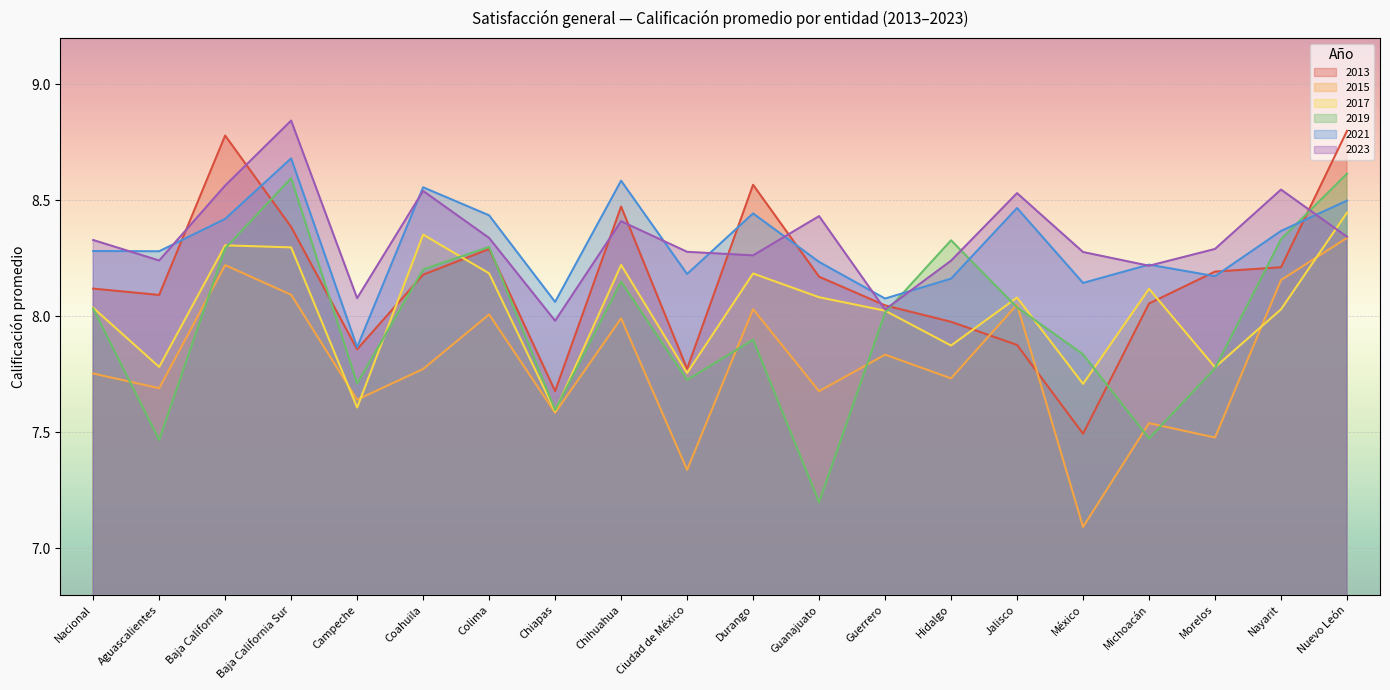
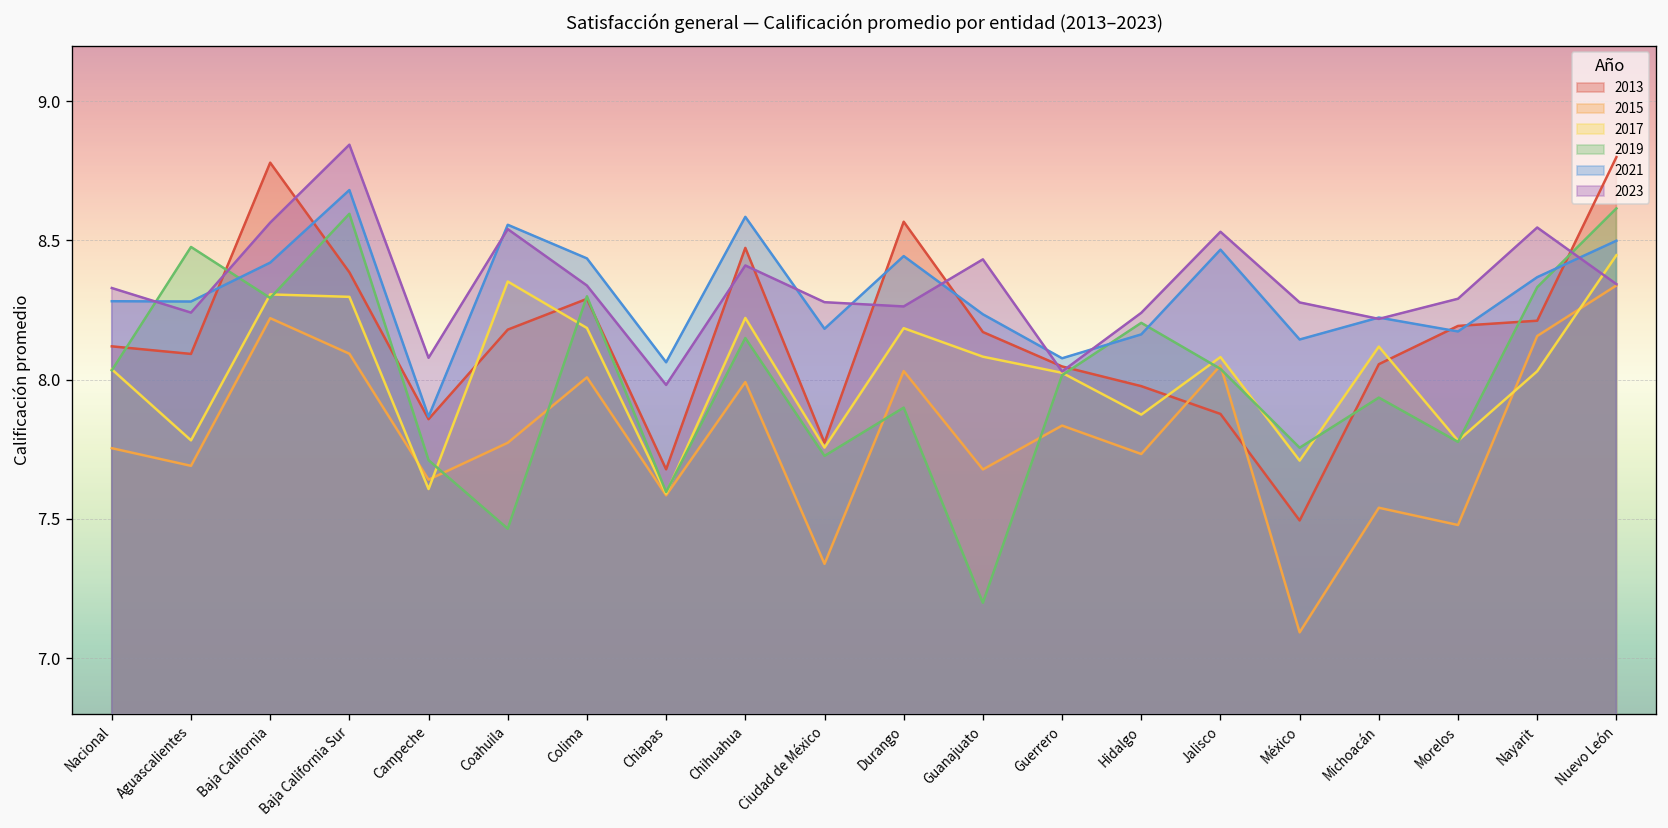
  {
    "2019": {
-     "Aguascalientes": 7.47,
+     "Aguascalientes": 8.48,
      "Baja California": 8.29,
      "Baja California Sur": 8.60,
      "Campeche": 7.71,
-     "Coahuila": 8.20,
+     "Coahuila": 7.46,
      "Chihuahua": 8.15,
      "Ciudad de México": 7.73,
      "Durango": 7.90,
      "Guanajuato": 7.20,
-     "Hidalgo": 8.33,
+     "Hidalgo": 8.20,
      "Jalisco": 8.04,
-     "México": 7.84,
-     "Michoacán": 7.47,
+     "México": 7.76,
+     "Michoacán": 7.94,
      "Nayarit": 8.33,
      "Nuevo León": 8.62
    }
  }
